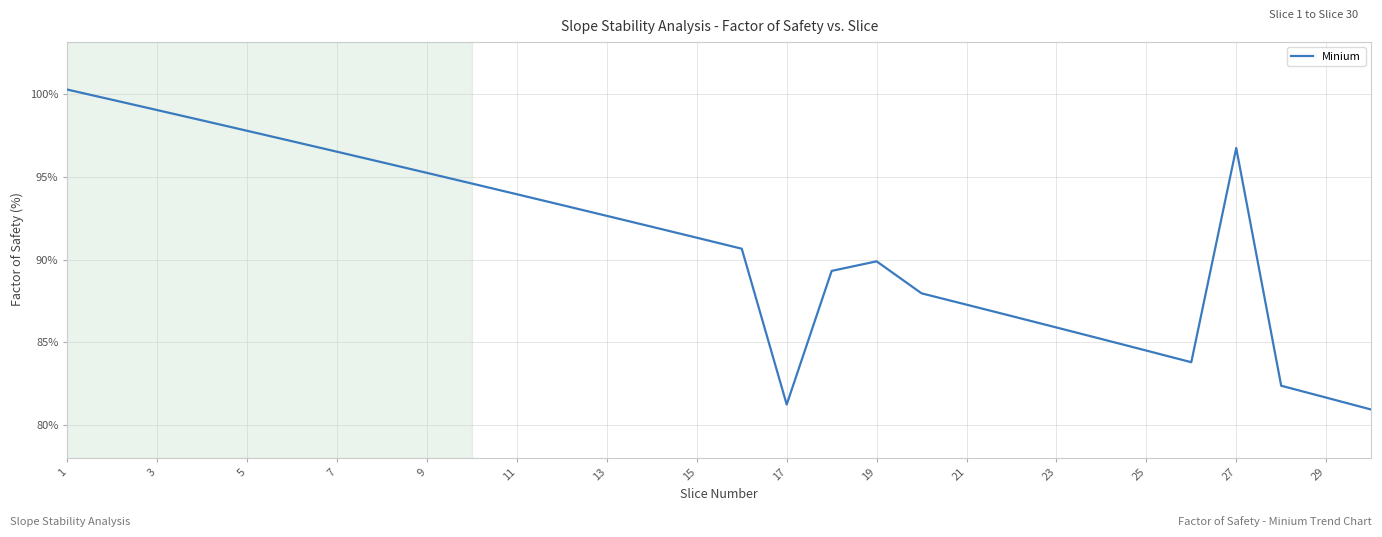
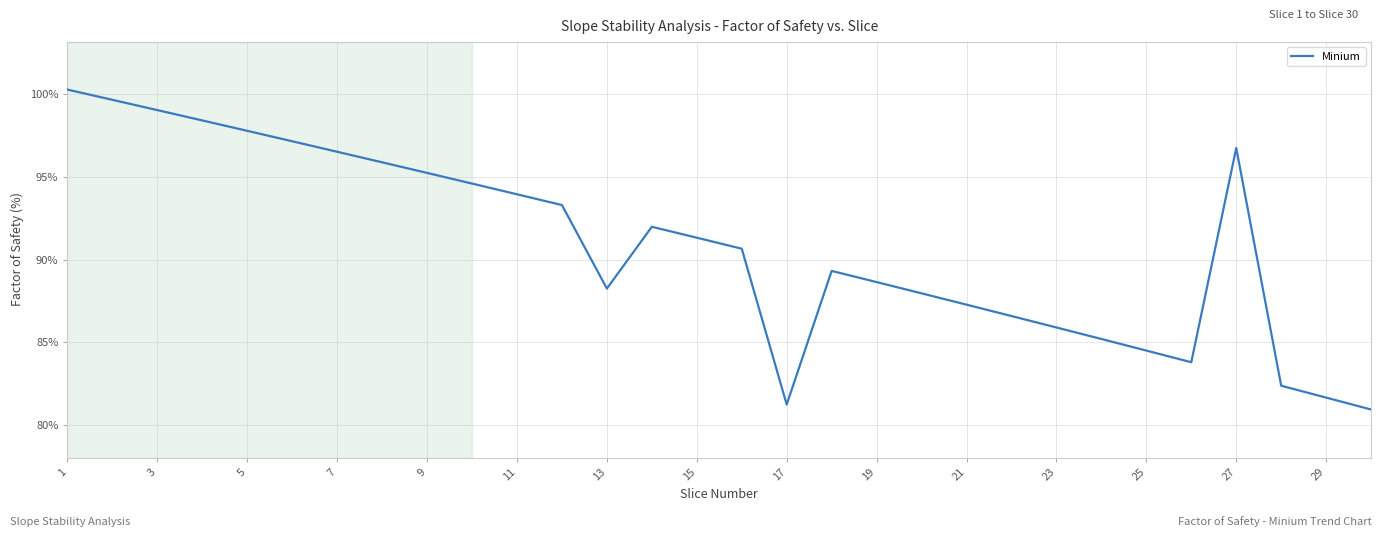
  {
    "1": "100.3%",
    "3": "99.0%",
    "5": "97.8%",
    "7": "96.5%",
    "9": "95.2%",
    "11": "93.9%",
-   "13": "92.6%",
+   "13": "88.2%",
    "15": "91.3%",
    "17": "81.2%",
-   "19": "89.9%",
+   "19": "88.6%",
    "21": "87.3%",
    "23": "85.9%",
    "25": "84.5%",
    "27": "96.7%",
    "29": "81.6%"
  }
